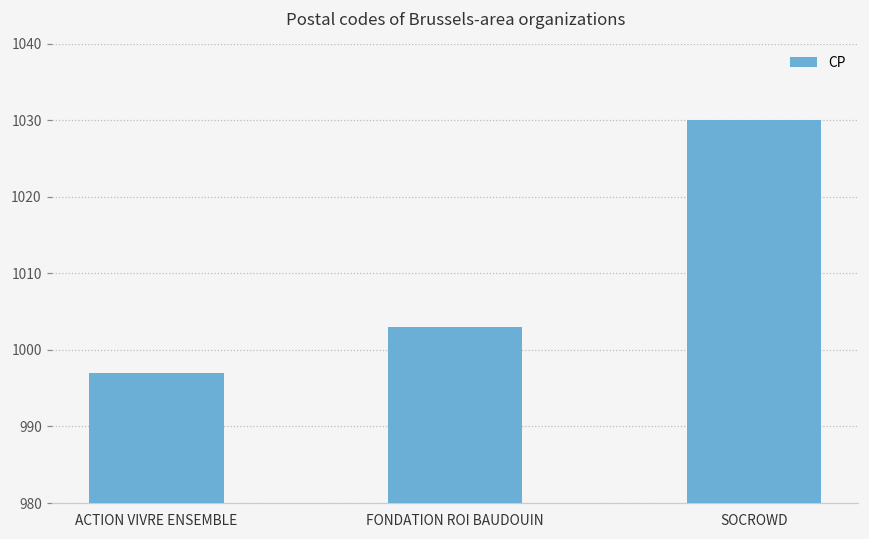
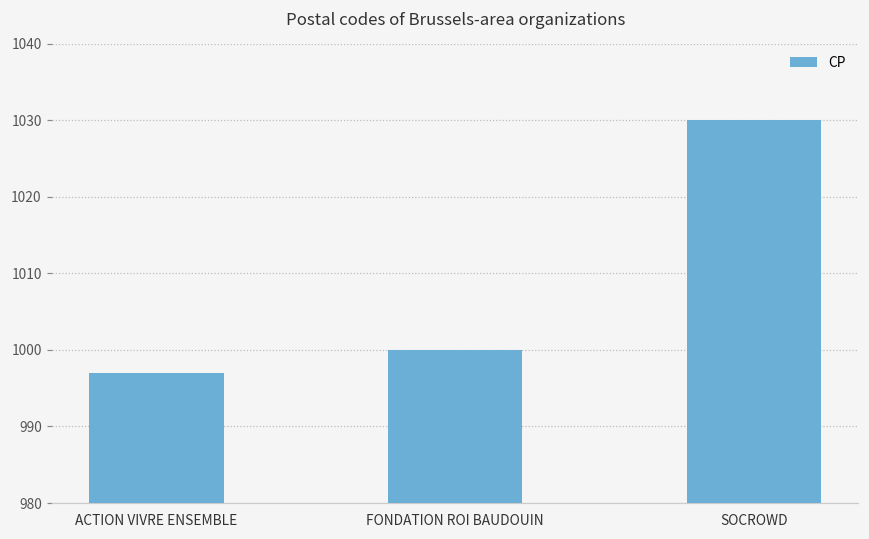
  {
    "ACTION VIVRE ENSEMBLE": 997,
-   "FONDATION ROI BAUDOUIN": 1003,
+   "FONDATION ROI BAUDOUIN": 1000,
    "SOCROWD": 1030
  }
